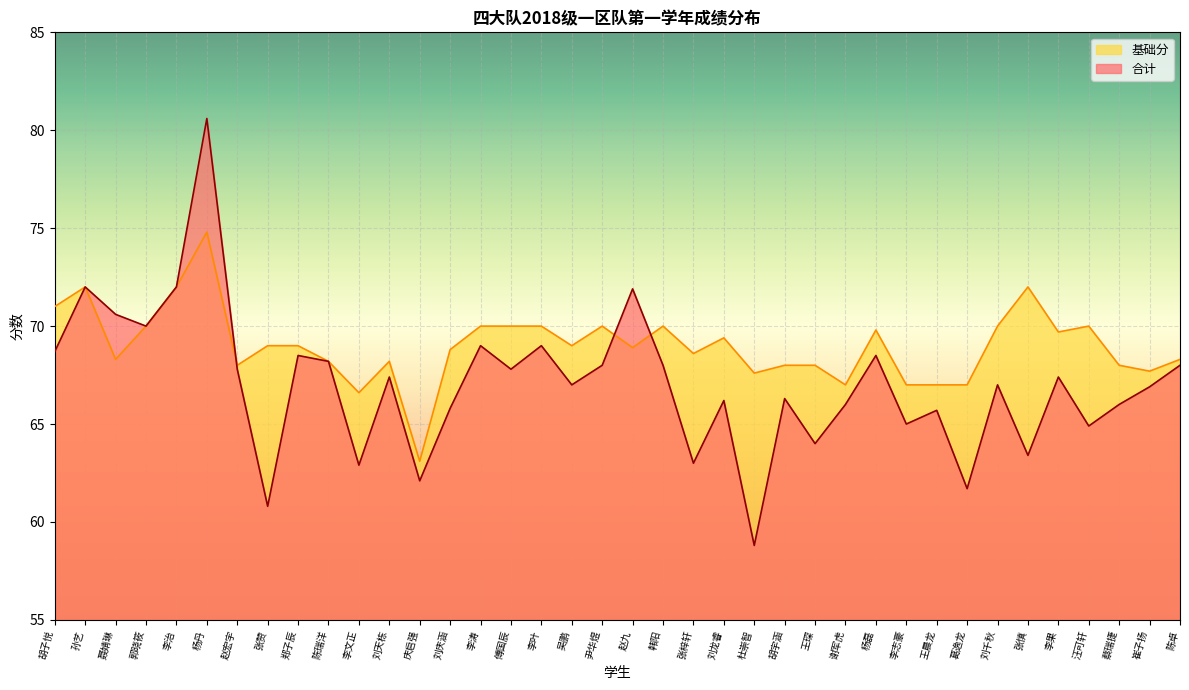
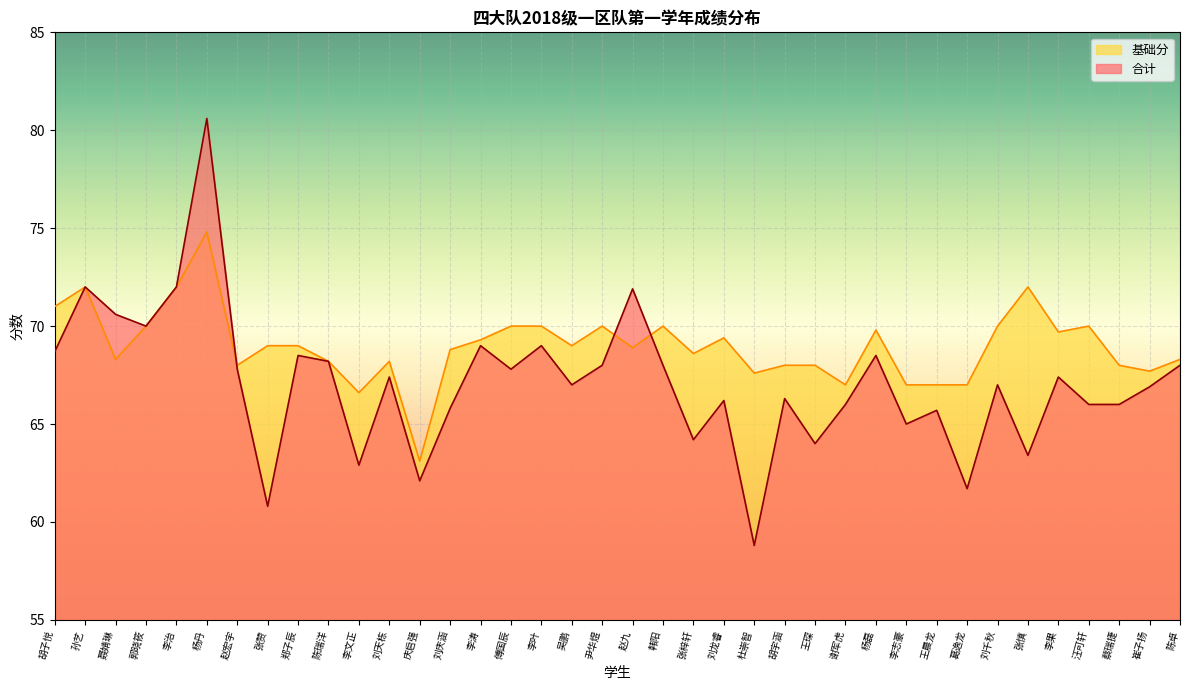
  {
    "基础分": {
      "胡子悦": 71.0,
      "聂婧琳": 68.3,
      "杨丹": 74.8,
      "赵宏宇": 68.0,
      "张赞": 69.0,
      "郑子辰": 69.0,
      "李文正": 66.6,
      "刘天栋": 68.2,
      "庆启强": 63.1,
      "刘庆涵": 68.8,
-     "李涛": 70.0,
+     "李涛": 69.3,
      "傅国辰": 70.0,
      "李叶": 70.0,
      "吴鹏": 69.0,
      "尹华煜": 70.0,
      "赵九": 68.9,
      "韩阳": 70.0,
      "张梓轩": 68.6,
      "刘龙睿": 69.4,
      "杜崇智": 67.6,
      "胡宇涵": 68.0,
      "王琛": 68.0,
      "谢军虎": 67.0,
      "杨磊": 69.8,
      "李志豪": 67.0,
      "王晨龙": 67.0,
      "葛逸龙": 67.0,
      "刘千秋": 70.0,
      "张慎": 72.0,
      "李果": 69.7,
      "汪可轩": 70.0,
      "蔡瑞捷": 68.0,
      "崔子扬": 67.7,
      "陈卓": 68.3
    },
    "合计": {
      "胡子悦": 68.7,
      "聂婧琳": 70.6,
      "杨丹": 80.6,
      "赵宏宇": 67.8,
      "张赞": 60.8,
      "郑子辰": 68.5,
      "李文正": 62.9,
      "刘天栋": 67.4,
      "庆启强": 62.1,
      "刘庆涵": 65.8,
      "李涛": 69.0,
      "傅国辰": 67.8,
      "李叶": 69.0,
      "吴鹏": 67.0,
      "尹华煜": 68.0,
      "赵九": 71.9,
      "韩阳": 68.0,
-     "张梓轩": 63.0,
+     "张梓轩": 64.2,
      "刘龙睿": 66.2,
      "杜崇智": 58.8,
      "胡宇涵": 66.3,
      "王琛": 64.0,
      "谢军虎": 66.0,
      "杨磊": 68.5,
      "李志豪": 65.0,
      "王晨龙": 65.7,
      "葛逸龙": 61.7,
      "刘千秋": 67.0,
      "张慎": 63.4,
      "李果": 67.4,
-     "汪可轩": 64.9,
+     "汪可轩": 66.0,
      "蔡瑞捷": 66.0,
      "崔子扬": 66.9,
      "陈卓": 68.0
    }
  }
